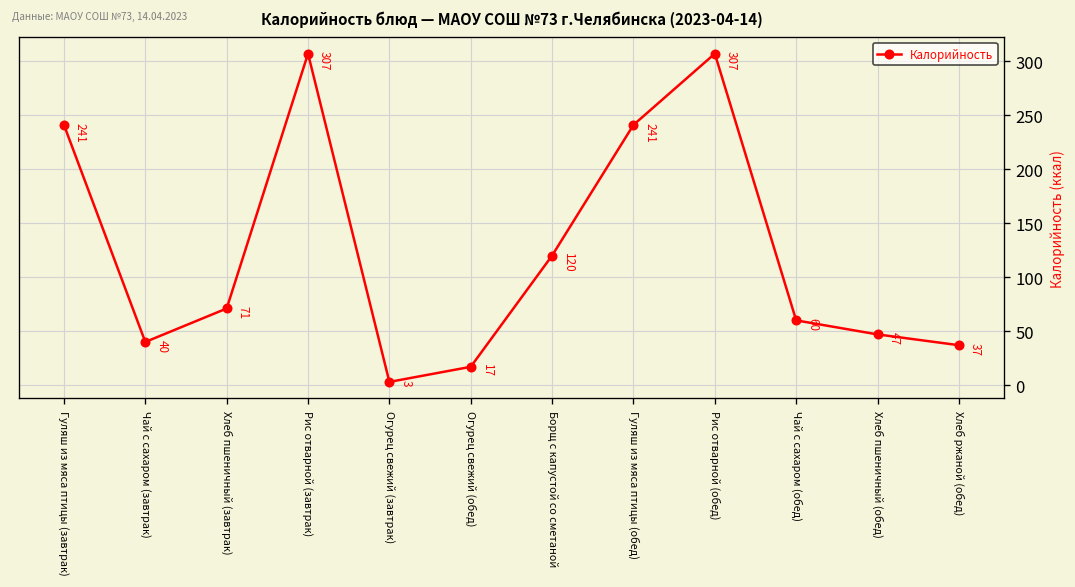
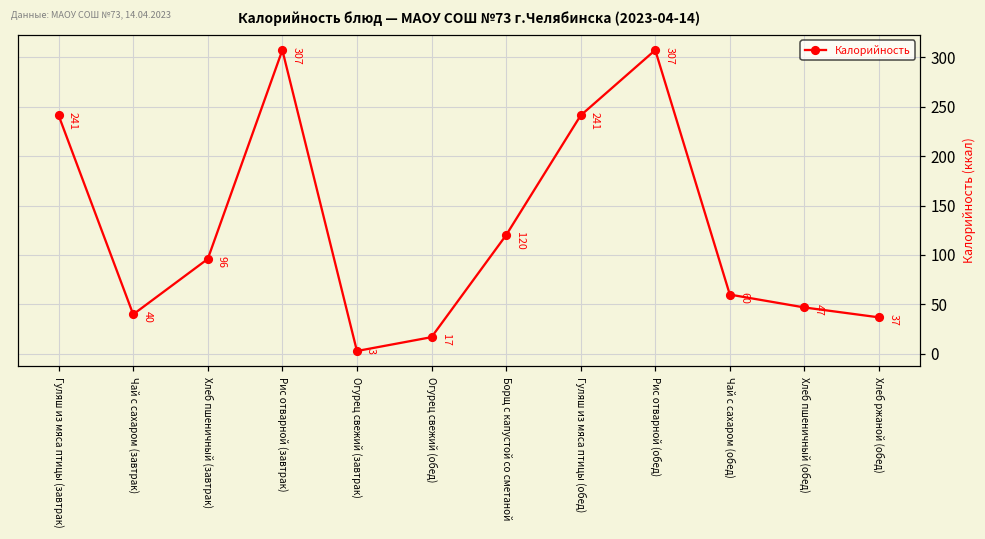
  {
    "Гуляш из мяса птицы (завтрак)": 241,
    "Чай с сахаром (завтрак)": 40,
-   "Хлеб пшеничный (завтрак)": 71,
+   "Хлеб пшеничный (завтрак)": 96,
    "Рис отварной (завтрак)": 307,
    "Огурец свежий (завтрак)": 3,
    "Огурец свежий (обед)": 17,
    "Борщ с капустой со сметаной": 120,
    "Гуляш из мяса птицы (обед)": 241,
    "Рис отварной (обед)": 307,
    "Чай с сахаром (обед)": 60,
    "Хлеб пшеничный (обед)": 47,
    "Хлеб ржаной (обед)": 37
  }
